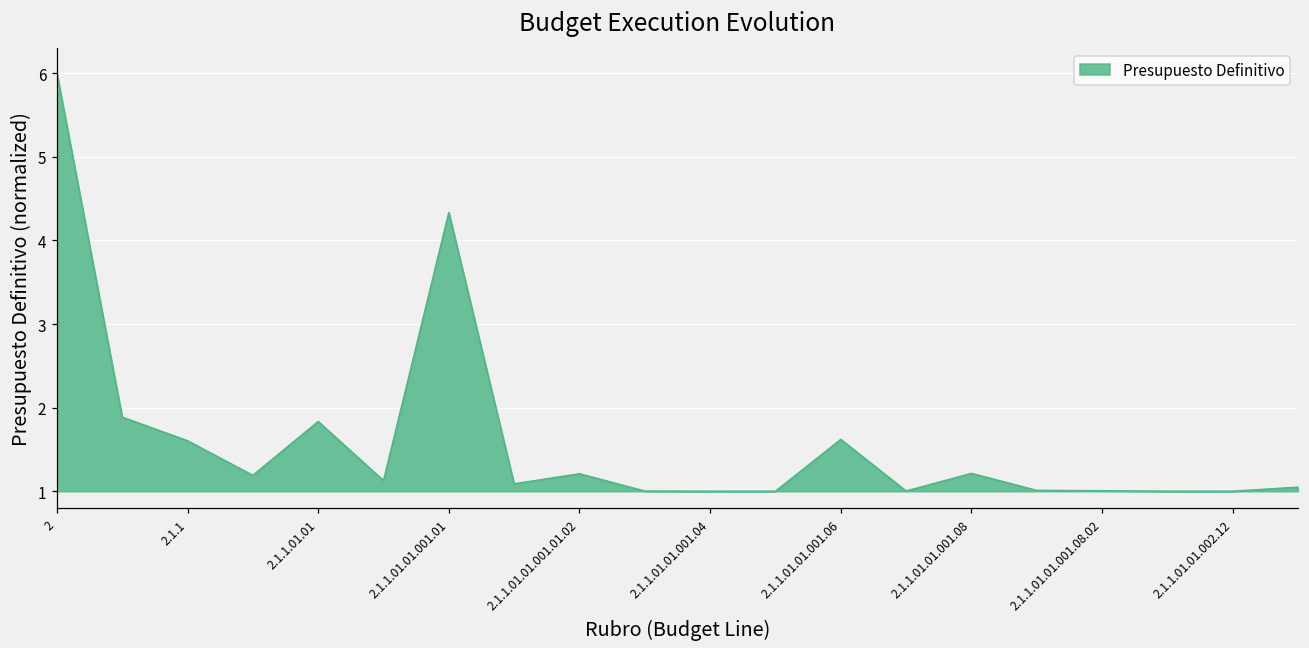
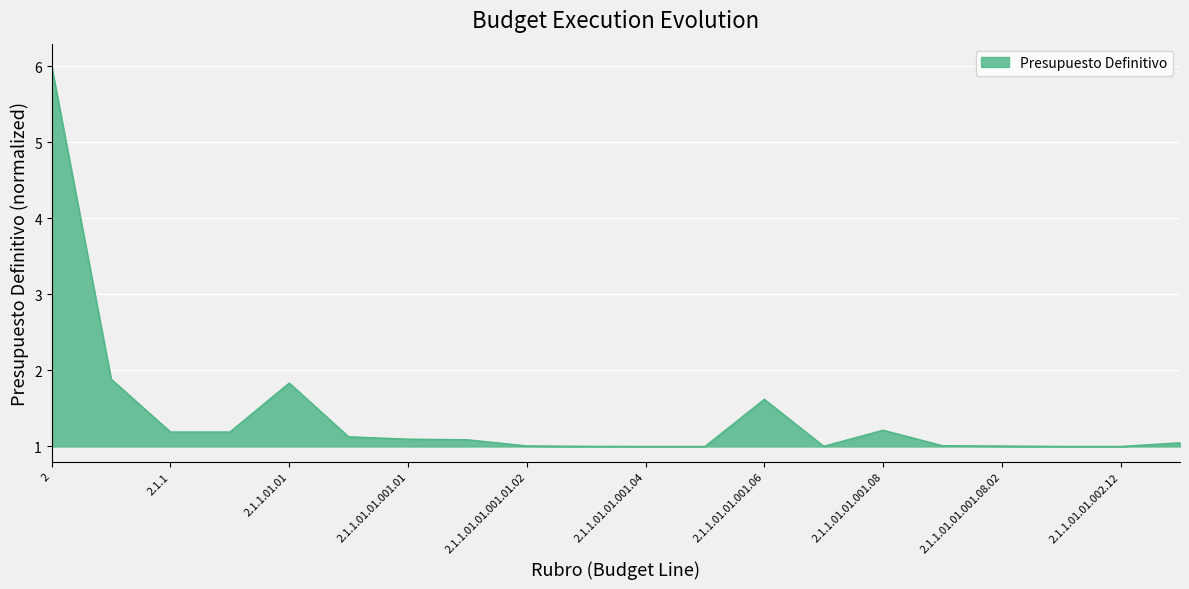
  {
    "2": 6.0,
-   "2.1.1": 1.6,
+   "2.1.1": 1.2,
    "2.1.1.01.01": 1.8,
-   "2.1.1.01.01.001.01": 4.3,
-   "2.1.1.01.01.001.01.02": 1.2,
+   "2.1.1.01.01.001.01": 1.1,
+   "2.1.1.01.01.001.01.02": 1.0,
    "2.1.1.01.01.001.04": 1.0,
    "2.1.1.01.01.001.06": 1.6,
    "2.1.1.01.01.001.08": 1.2,
    "2.1.1.01.01.001.08.02": 1.0,
    "2.1.1.01.01.002.12": 1.0
  }
